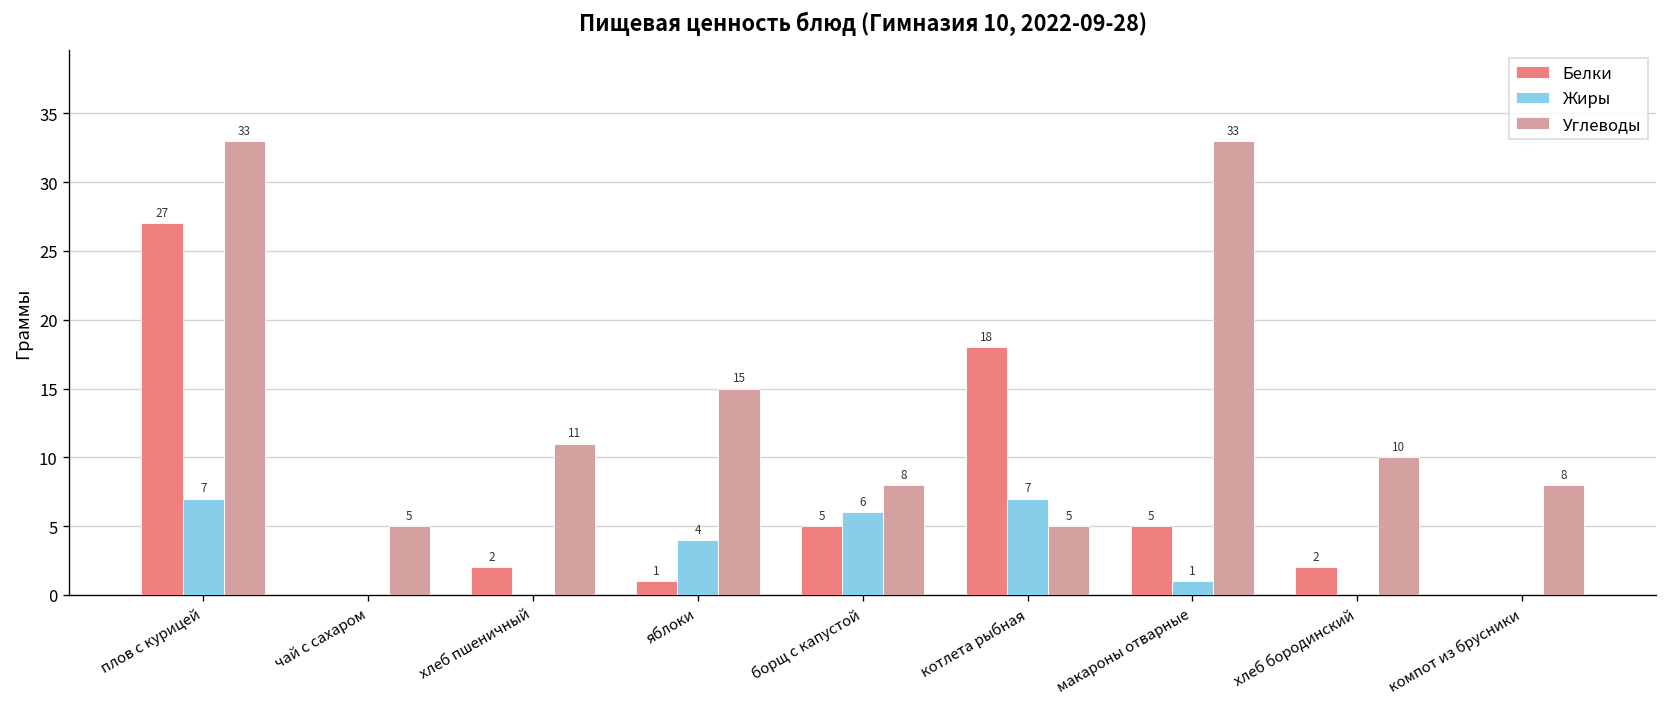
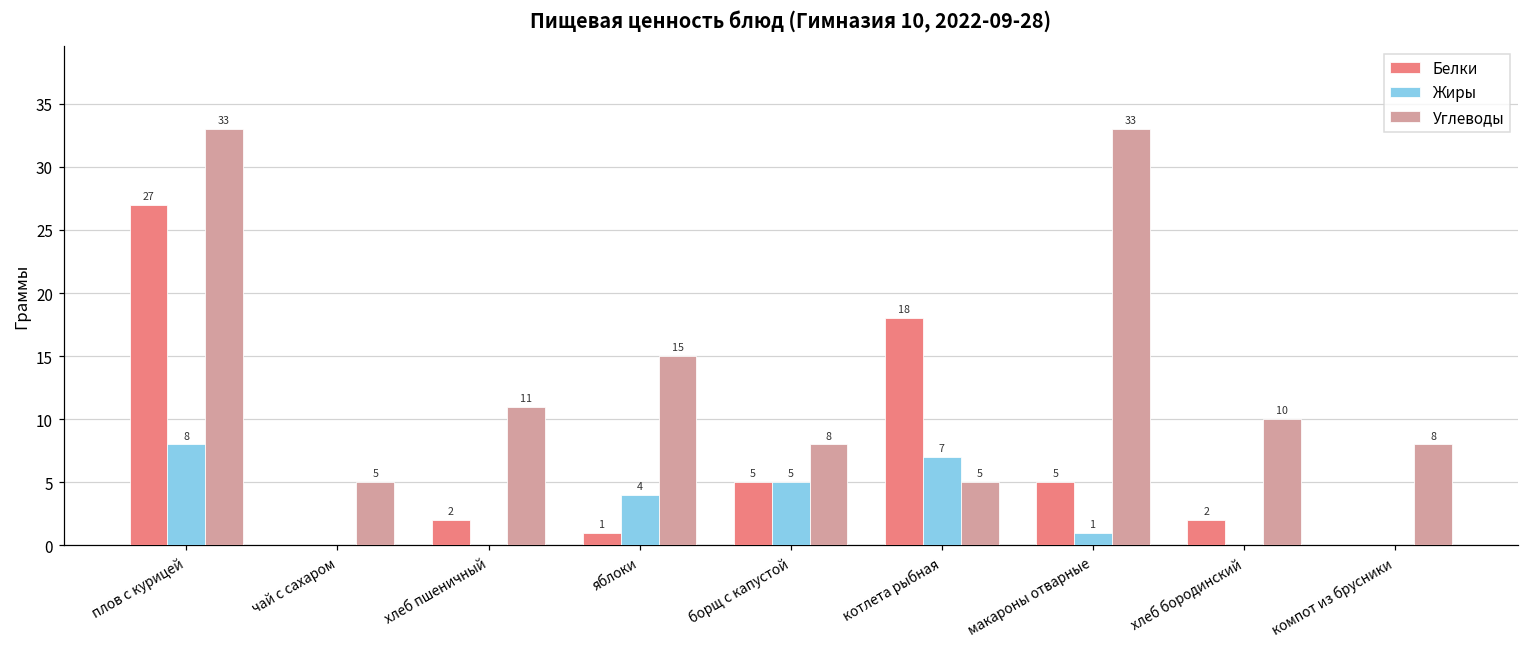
  {
    "Жиры": {
-     "плов с курицей": 7,
+     "плов с курицей": 8,
      "яблоки": 4,
-     "борщ с капустой": 6,
+     "борщ с капустой": 5,
      "котлета рыбная": 7,
      "макароны отварные": 1
    }
  }
